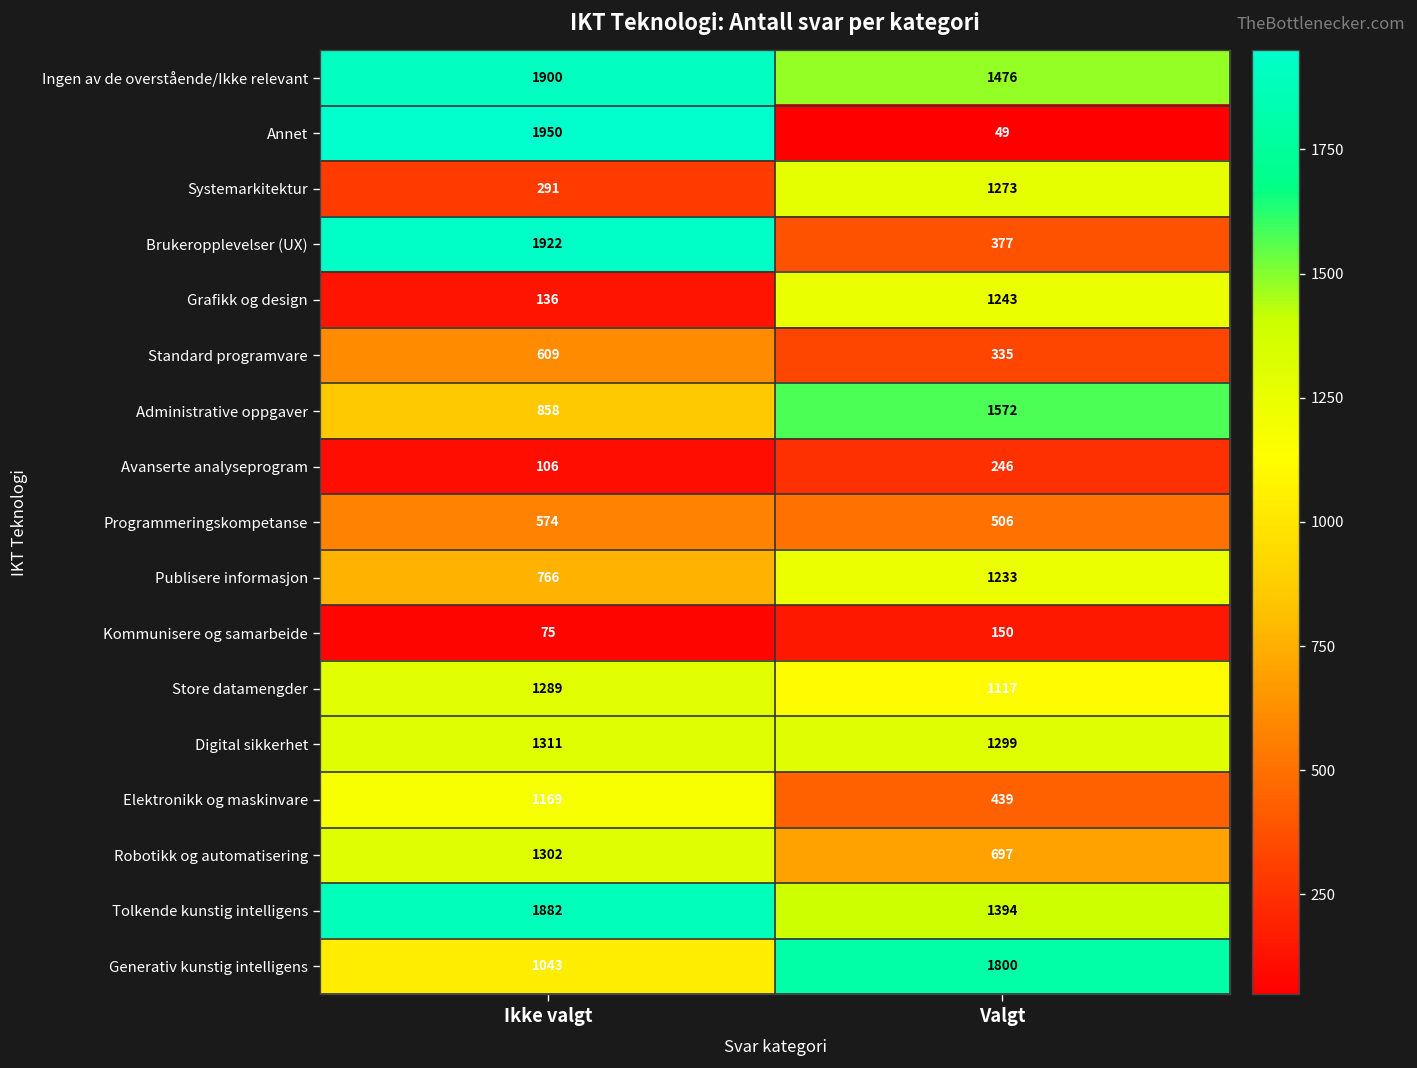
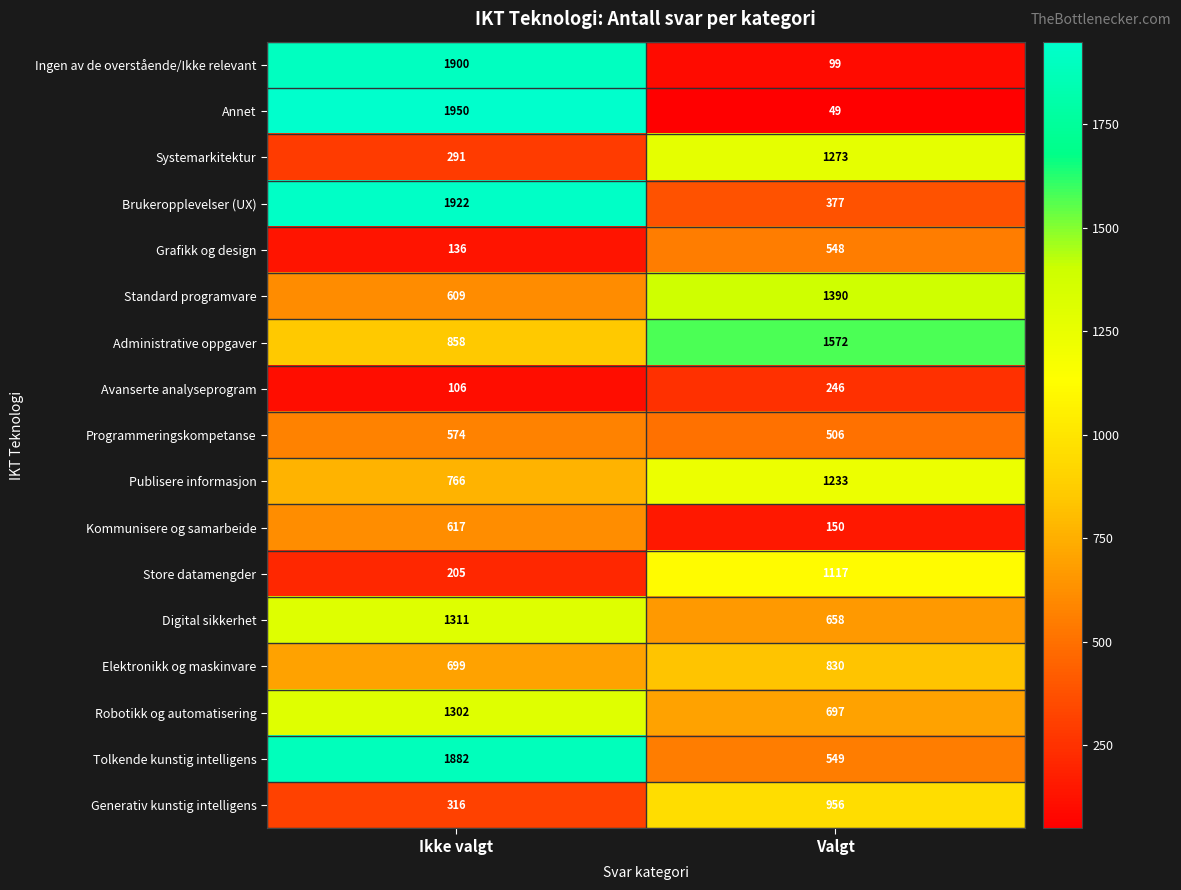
  {
    "Ingen av de overstående/Ikke relevant": {
      "Ikke valgt": 1900,
-     "Valgt": 1476
+     "Valgt": 99
    },
    "Annet": {
      "Ikke valgt": 1950,
      "Valgt": 49
    },
    "Systemarkitektur": {
      "Ikke valgt": 291,
      "Valgt": 1273
    },
    "Brukeropplevelser (UX)": {
      "Ikke valgt": 1922,
      "Valgt": 377
    },
    "Grafikk og design": {
      "Ikke valgt": 136,
-     "Valgt": 1243
+     "Valgt": 548
    },
    "Standard programvare": {
      "Ikke valgt": 609,
-     "Valgt": 335
+     "Valgt": 1390
    },
    "Administrative oppgaver": {
      "Ikke valgt": 858,
      "Valgt": 1572
    },
    "Avanserte analyseprogram": {
      "Ikke valgt": 106,
      "Valgt": 246
    },
    "Programmeringskompetanse": {
      "Ikke valgt": 574,
      "Valgt": 506
    },
    "Publisere informasjon": {
      "Ikke valgt": 766,
      "Valgt": 1233
    },
    "Kommunisere og samarbeide": {
-     "Ikke valgt": 75,
+     "Ikke valgt": 617,
      "Valgt": 150
    },
    "Store datamengder": {
-     "Ikke valgt": 1289,
+     "Ikke valgt": 205,
      "Valgt": 1117
    },
    "Digital sikkerhet": {
      "Ikke valgt": 1311,
-     "Valgt": 1299
+     "Valgt": 658
    },
    "Elektronikk og maskinvare": {
-     "Ikke valgt": 1169,
-     "Valgt": 439
+     "Ikke valgt": 699,
+     "Valgt": 830
    },
    "Robotikk og automatisering": {
      "Ikke valgt": 1302,
      "Valgt": 697
    },
    "Tolkende kunstig intelligens": {
      "Ikke valgt": 1882,
-     "Valgt": 1394
+     "Valgt": 549
    },
    "Generativ kunstig intelligens": {
-     "Ikke valgt": 1043,
-     "Valgt": 1800
+     "Ikke valgt": 316,
+     "Valgt": 956
    }
  }
